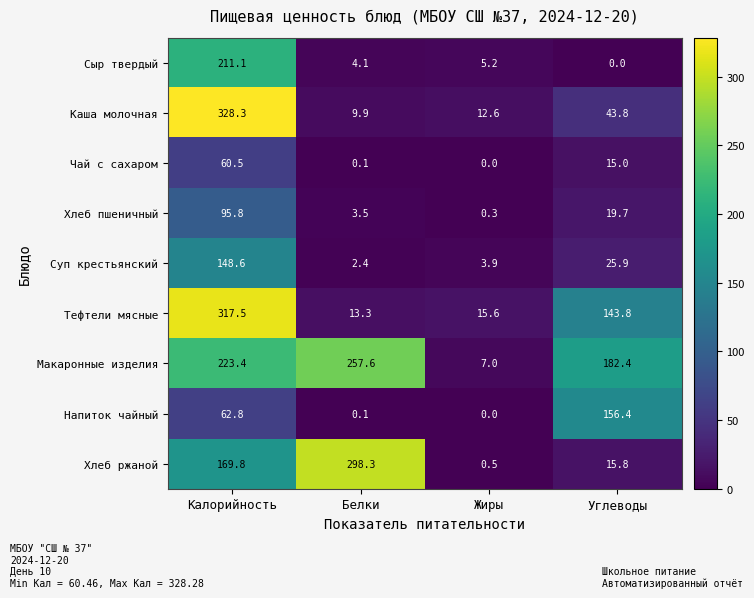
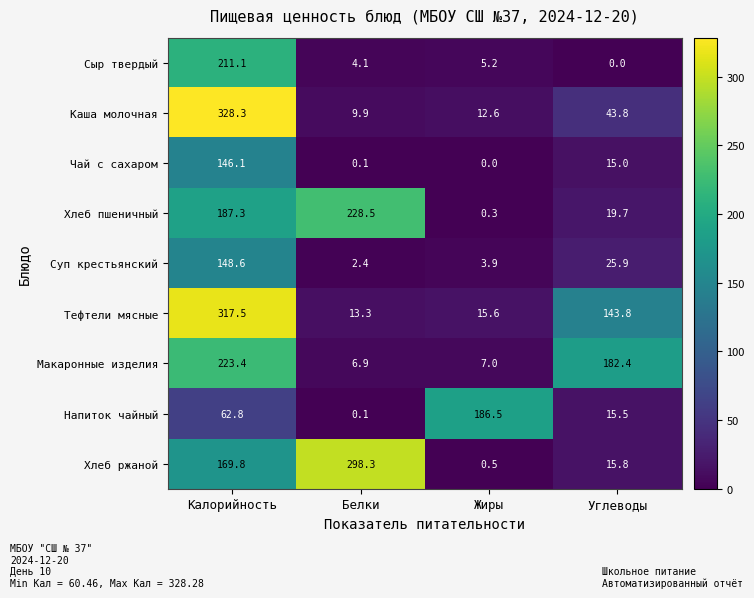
  {
    "Сыр твердый": {
      "Калорийность": 211.1,
      "Белки": 4.1,
      "Жиры": 5.2,
      "Углеводы": 0.0
    },
    "Каша молочная": {
      "Калорийность": 328.3,
      "Белки": 9.9,
      "Жиры": 12.6,
      "Углеводы": 43.8
    },
    "Чай с сахаром": {
-     "Калорийность": 60.5,
+     "Калорийность": 146.1,
      "Белки": 0.1,
      "Жиры": 0.0,
      "Углеводы": 15.0
    },
    "Хлеб пшеничный": {
-     "Калорийность": 95.8,
-     "Белки": 3.5,
+     "Калорийность": 187.3,
+     "Белки": 228.5,
      "Жиры": 0.3,
      "Углеводы": 19.7
    },
    "Суп крестьянский": {
      "Калорийность": 148.6,
      "Белки": 2.4,
      "Жиры": 3.9,
      "Углеводы": 25.9
    },
    "Тефтели мясные": {
      "Калорийность": 317.5,
      "Белки": 13.3,
      "Жиры": 15.6,
      "Углеводы": 143.8
    },
    "Макаронные изделия": {
      "Калорийность": 223.4,
-     "Белки": 257.6,
+     "Белки": 6.9,
      "Жиры": 7.0,
      "Углеводы": 182.4
    },
    "Напиток чайный": {
      "Калорийность": 62.8,
      "Белки": 0.1,
-     "Жиры": 0.0,
-     "Углеводы": 156.4
+     "Жиры": 186.5,
+     "Углеводы": 15.5
    },
    "Хлеб ржаной": {
      "Калорийность": 169.8,
      "Белки": 298.3,
      "Жиры": 0.5,
      "Углеводы": 15.8
    }
  }
